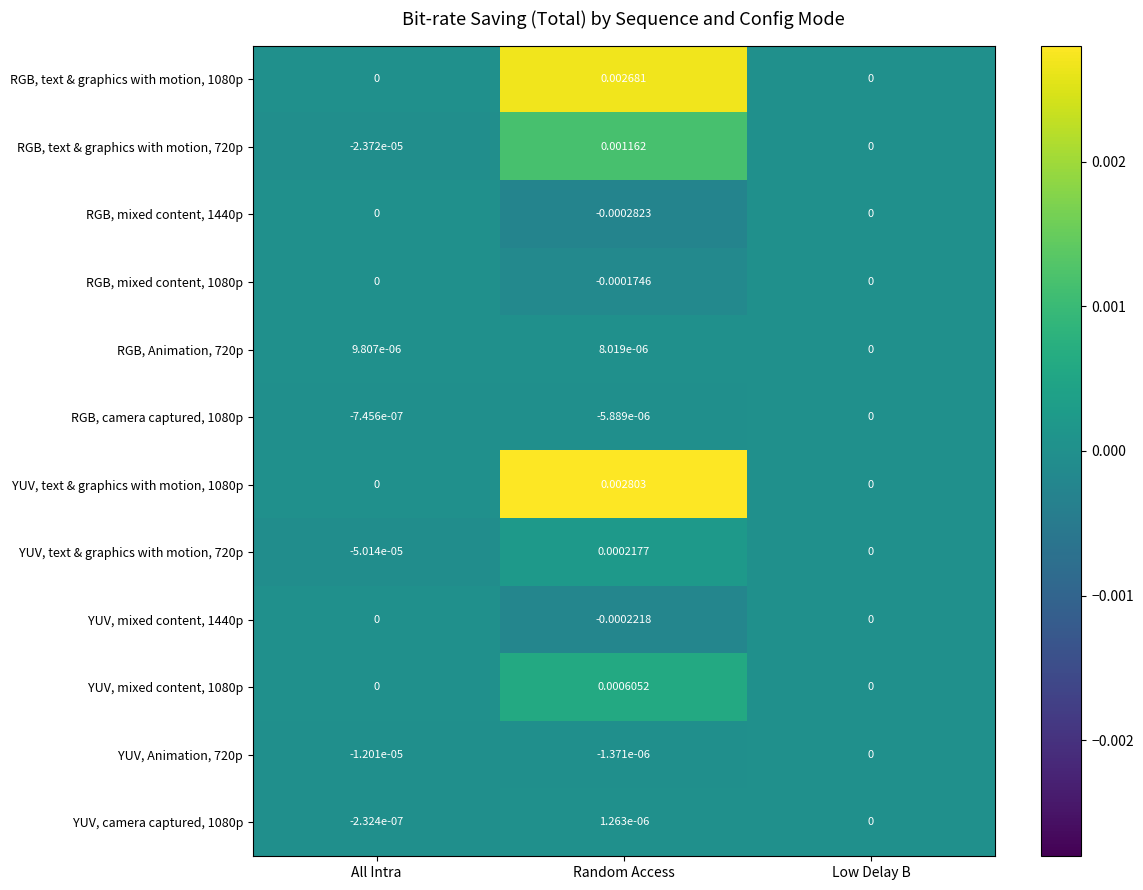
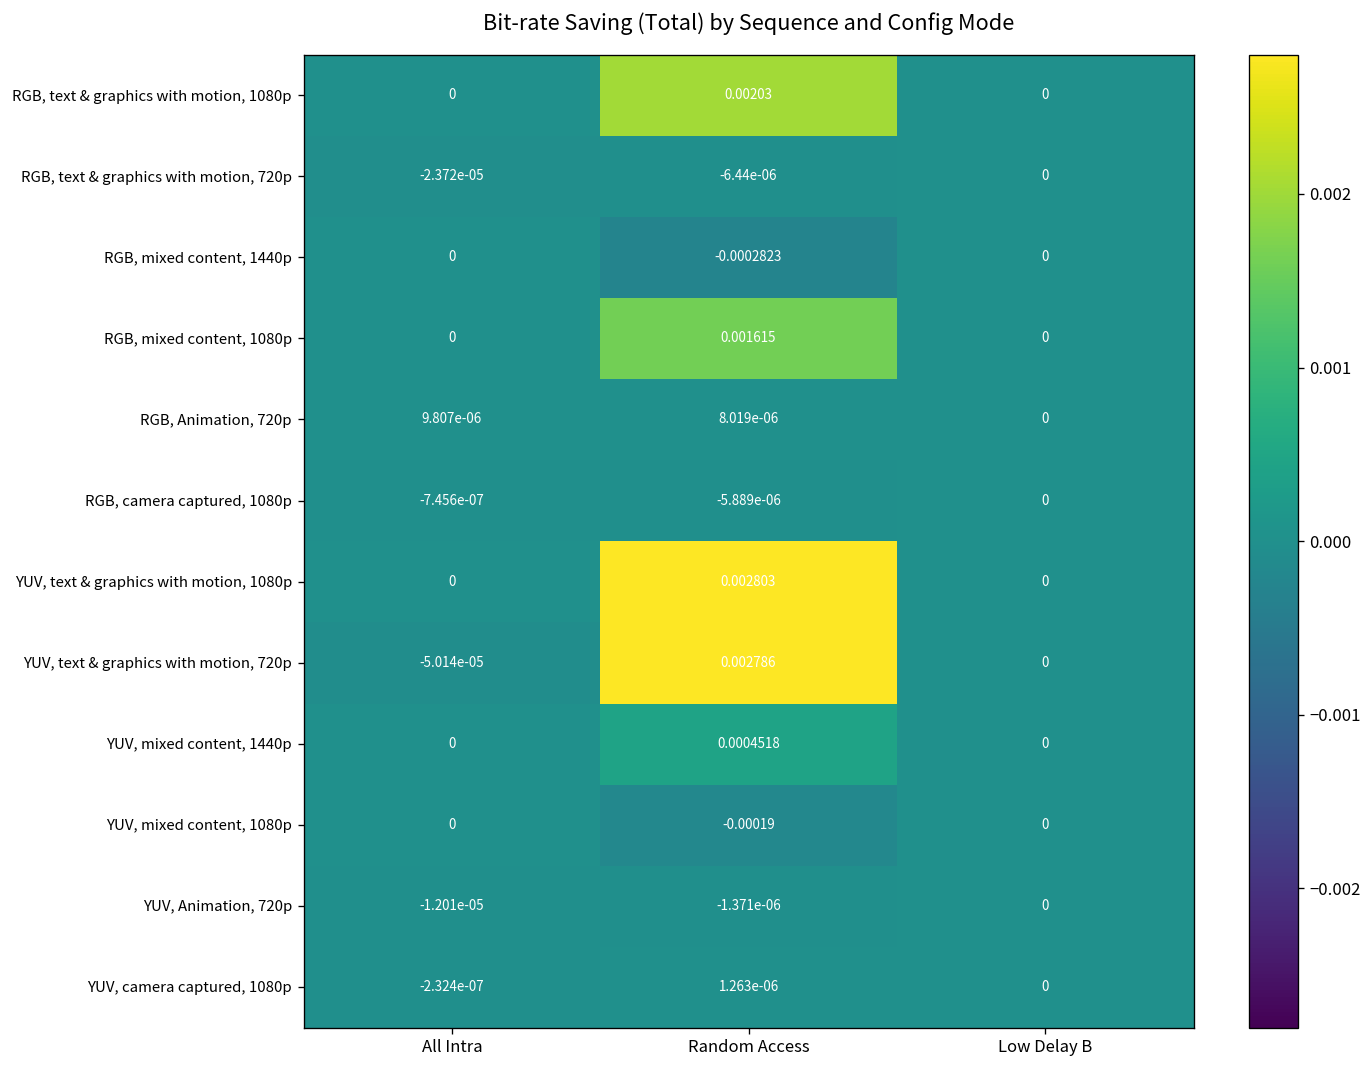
  {
    "RGB, text & graphics with motion, 1080p": {
      "All Intra": "0",
-     "Random Access": "0.002681",
+     "Random Access": "0.00203",
      "Low Delay B": "0"
    },
    "RGB, text & graphics with motion, 720p": {
      "All Intra": "-2.372e-05",
-     "Random Access": "0.001162",
+     "Random Access": "-6.44e-06",
      "Low Delay B": "0"
    },
    "RGB, mixed content, 1440p": {
      "All Intra": "0",
      "Random Access": "-0.0002823",
      "Low Delay B": "0"
    },
    "RGB, mixed content, 1080p": {
      "All Intra": "0",
-     "Random Access": "-0.0001746",
+     "Random Access": "0.001615",
      "Low Delay B": "0"
    },
    "RGB, Animation, 720p": {
      "All Intra": "9.807e-06",
      "Random Access": "8.019e-06",
      "Low Delay B": "0"
    },
    "RGB, camera captured, 1080p": {
      "All Intra": "-7.456e-07",
      "Random Access": "-5.889e-06",
      "Low Delay B": "0"
    },
    "YUV, text & graphics with motion, 1080p": {
      "All Intra": "0",
      "Random Access": "0.002803",
      "Low Delay B": "0"
    },
    "YUV, text & graphics with motion, 720p": {
      "All Intra": "-5.014e-05",
-     "Random Access": "0.0002177",
+     "Random Access": "0.002786",
      "Low Delay B": "0"
    },
    "YUV, mixed content, 1440p": {
      "All Intra": "0",
-     "Random Access": "-0.0002218",
+     "Random Access": "0.0004518",
      "Low Delay B": "0"
    },
    "YUV, mixed content, 1080p": {
      "All Intra": "0",
-     "Random Access": "0.0006052",
+     "Random Access": "-0.00019",
      "Low Delay B": "0"
    },
    "YUV, Animation, 720p": {
      "All Intra": "-1.201e-05",
      "Random Access": "-1.371e-06",
      "Low Delay B": "0"
    },
    "YUV, camera captured, 1080p": {
      "All Intra": "-2.324e-07",
      "Random Access": "1.263e-06",
      "Low Delay B": "0"
    }
  }
